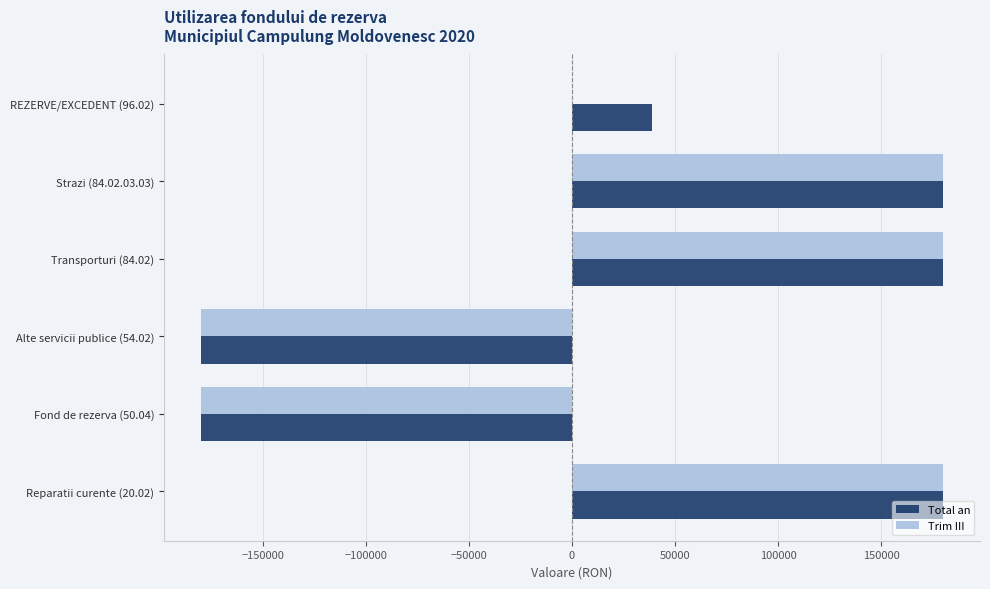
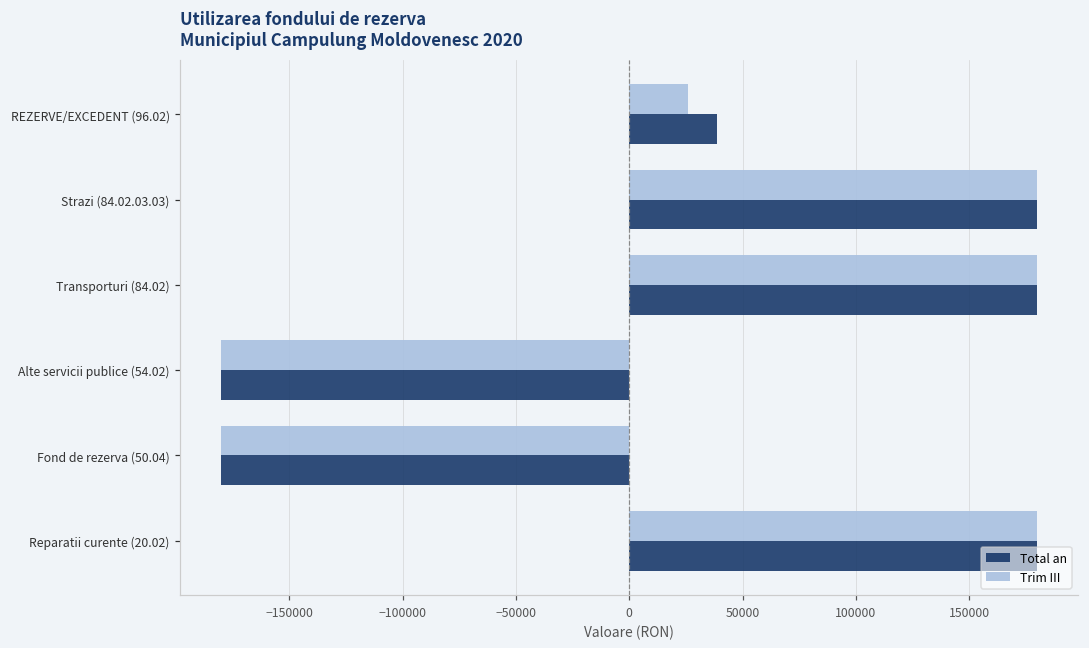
  {
    "Total an": {
      "REZERVE/EXCEDENT (96.02)": 39000,
      "Strazi (84.02.03.03)": 180000,
      "Transporturi (84.02)": 180000,
      "Alte servicii publice (54.02)": -180000,
      "Fond de rezerva (50.04)": -180000
    },
    "Trim III": {
-     "REZERVE/EXCEDENT (96.02)": 0,
+     "REZERVE/EXCEDENT (96.02)": 26000,
      "Strazi (84.02.03.03)": 180000,
      "Transporturi (84.02)": 180000,
      "Alte servicii publice (54.02)": -180000,
      "Fond de rezerva (50.04)": -180000,
      "Reparatii curente (20.02)": 180000
    }
  }
